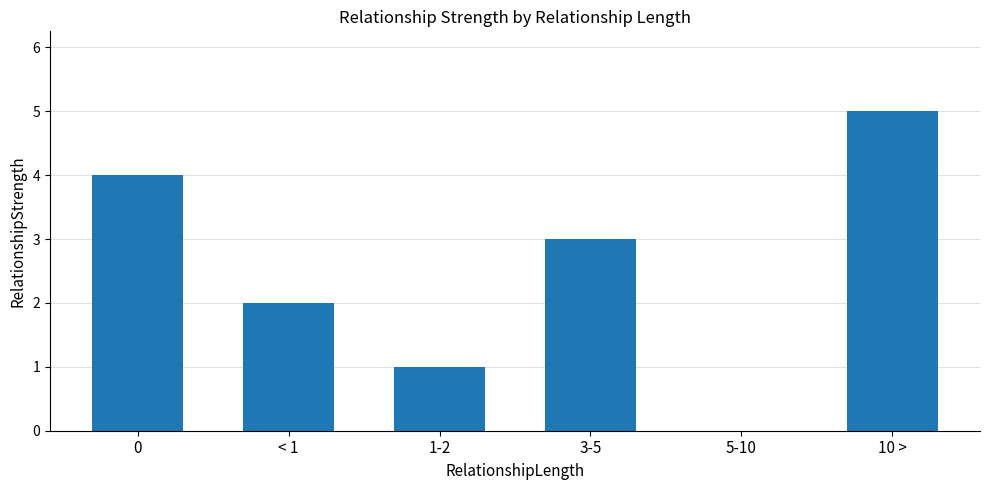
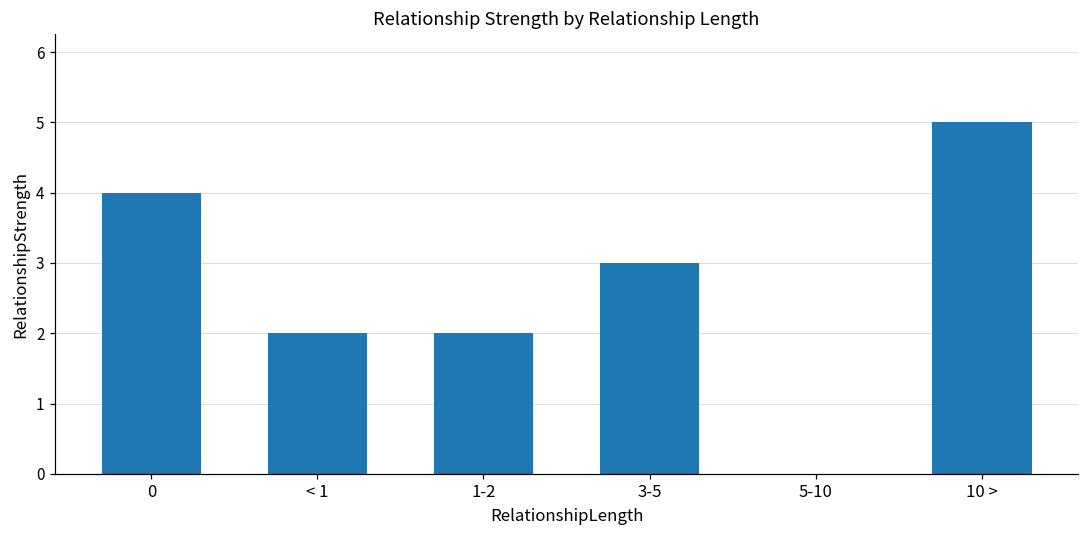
  {
    "0": 4,
    "< 1": 2,
-   "1-2": 1,
+   "1-2": 2,
    "3-5": 3,
    "5-10": 0,
    "10 >": 5
  }
